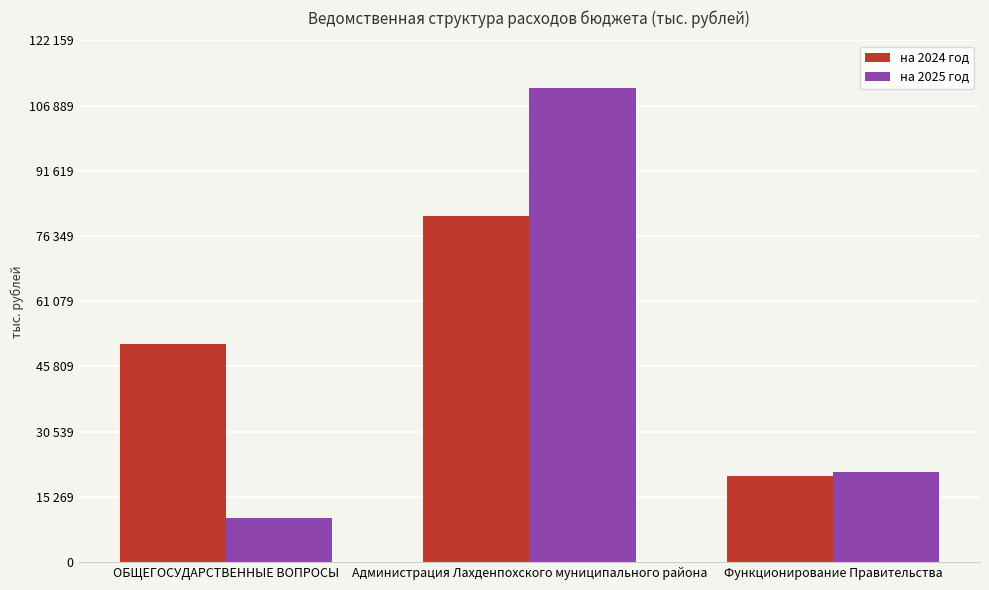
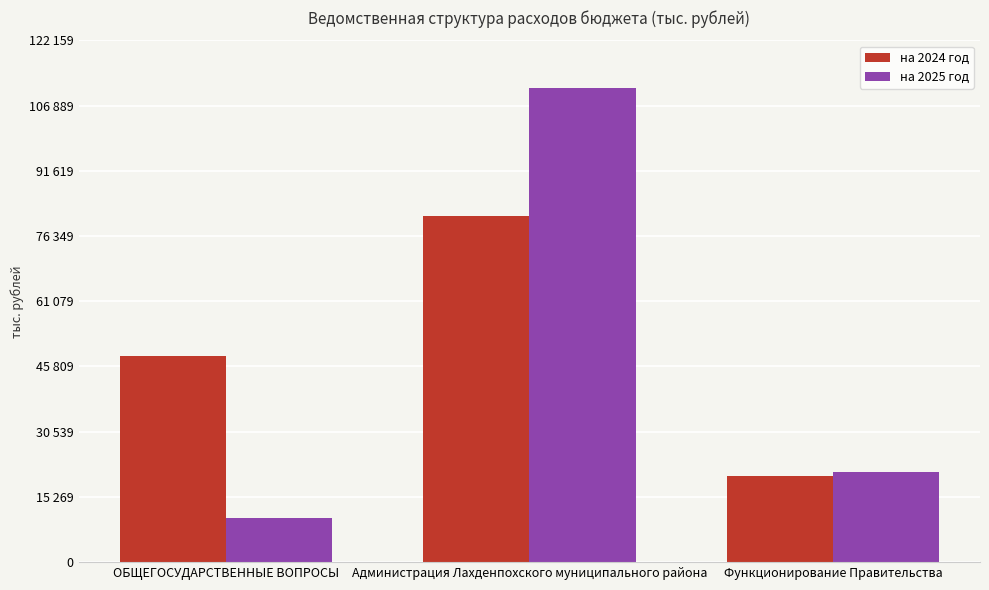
  {
    "на 2024 год": {
-     "ОБЩЕГОСУДАРСТВЕННЫЕ ВОПРОСЫ": 51000,
+     "ОБЩЕГОСУДАРСТВЕННЫЕ ВОПРОСЫ": 48000,
      "Администрация Лахденпохского муниципального района": 81000,
      "Функционирование Правительства": 20000
    },
    "на 2025 год": {
      "ОБЩЕГОСУДАРСТВЕННЫЕ ВОПРОСЫ": 10000,
      "Администрация Лахденпохского муниципального района": 111000,
      "Функционирование Правительства": 21000
    }
  }
